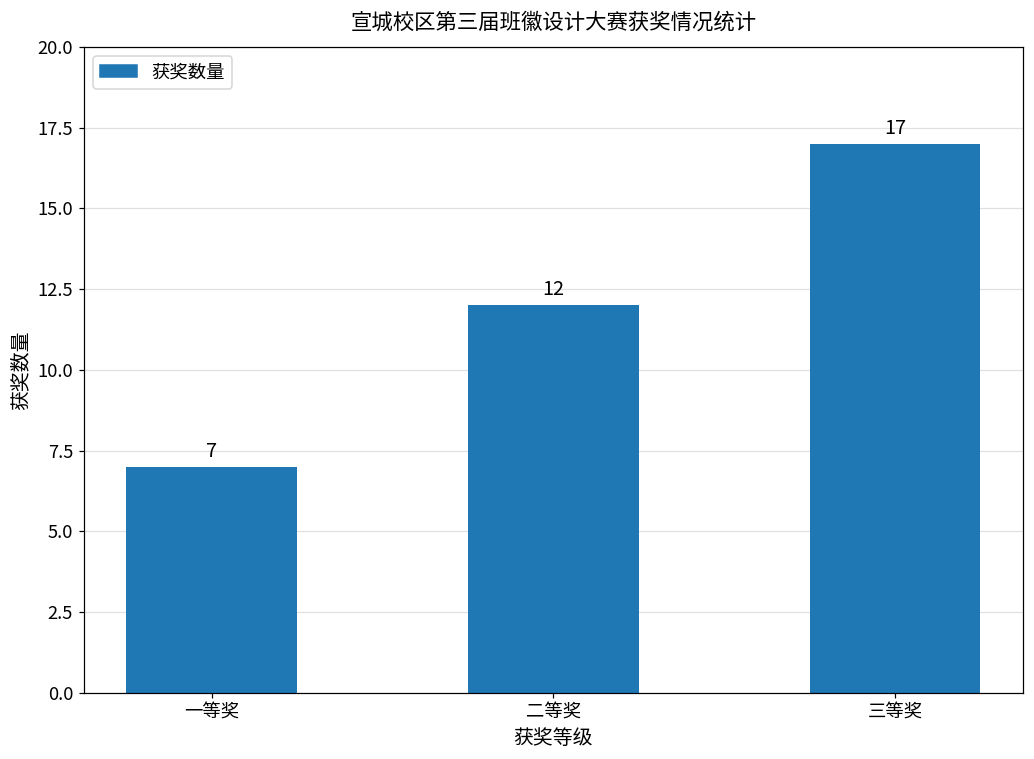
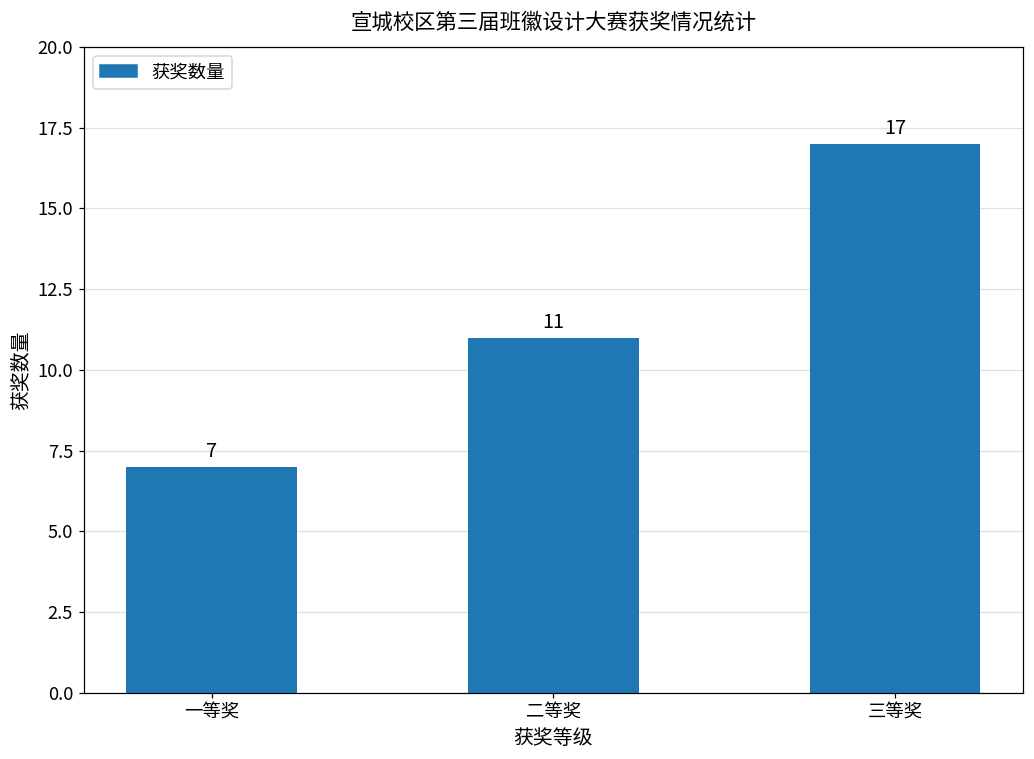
  {
    "一等奖": 7,
-   "二等奖": 12,
+   "二等奖": 11,
    "三等奖": 17
  }
